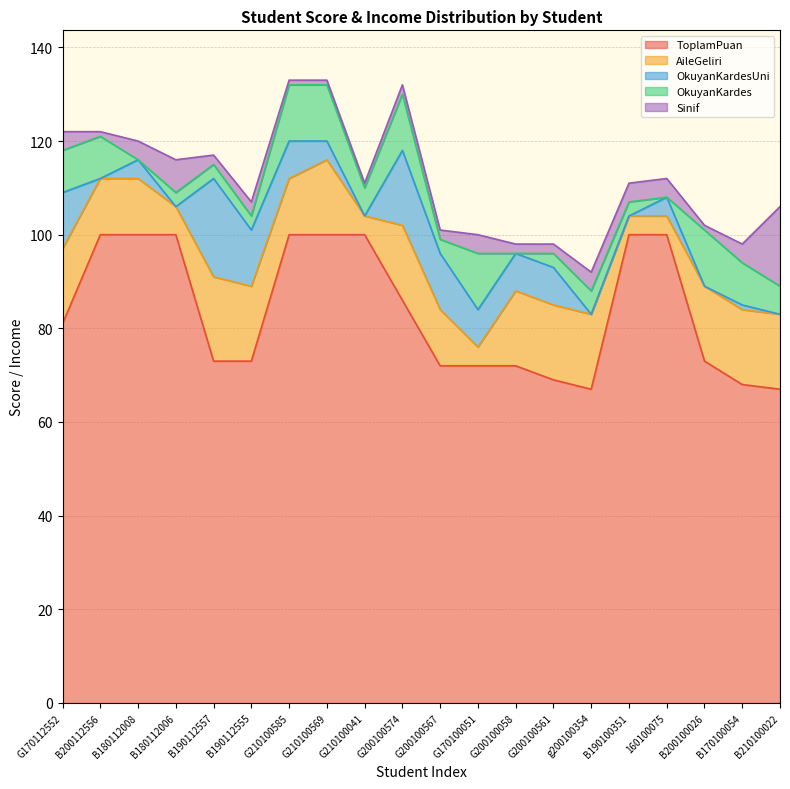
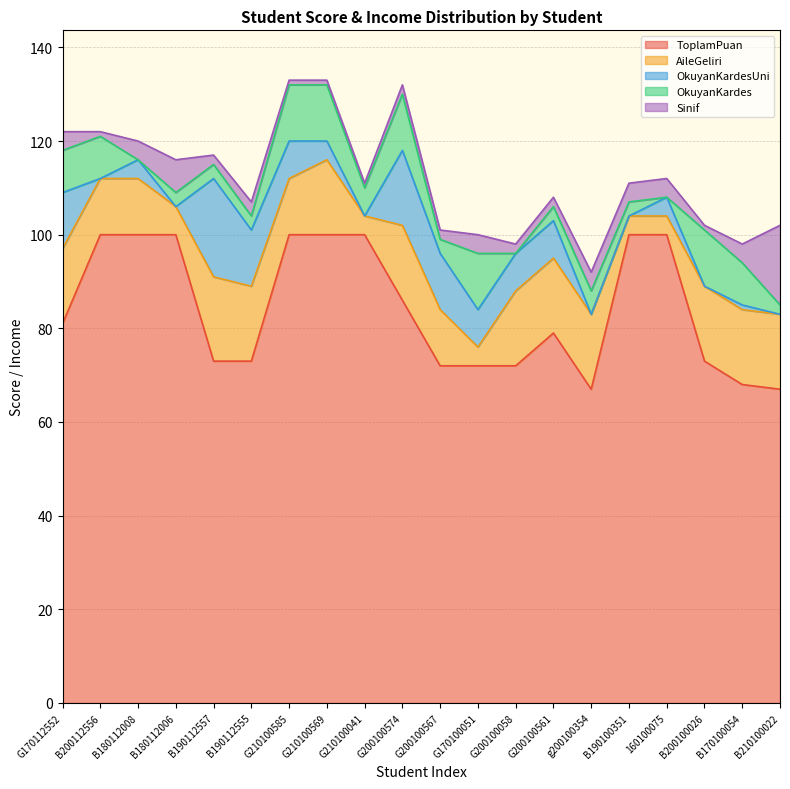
  {
    "ToplamPuan": {
      "G170112552": 81,
      "B200112556": 100,
      "B180112008": 100,
      "B180112006": 100,
      "B190112557": 73,
      "B190112555": 73,
      "G210100585": 100,
      "G210100569": 100,
      "G210100041": 100,
      "G200100574": 86,
      "G200100567": 72,
      "G170100051": 72,
      "G200100058": 72,
-     "G200100561": 69,
+     "G200100561": 79,
      "g200100354": 67,
      "B190100351": 100,
      "160100075": 100,
      "B200100026": 73,
      "B170100054": 68,
      "B210100022": 67
    },
    "AileGeliri": {
      "G170112552": 16,
      "B180112008": 12,
      "B190112557": 18,
      "B190112555": 16,
      "G210100585": 12,
      "G210100569": 16,
      "G200100574": 16,
      "G200100567": 12,
      "G170100051": 4,
      "G200100058": 16,
      "G200100561": 16,
      "160100075": 4,
      "B170100054": 16
    },
    "OkuyanKardesUni": {
      "G170112552": 12,
      "B190112557": 21,
      "B190112555": 12,
      "G210100585": 8,
      "G210100569": 4,
      "G200100574": 16,
      "G200100567": 12,
      "G170100051": 8,
      "G200100561": 8,
      "B170100054": 1
    },
    "OkuyanKardes": {
      "G170112552": 9,
      "B200112556": 9,
      "B180112006": 3,
      "B190112557": 3,
      "B190112555": 3,
      "G210100585": 12,
      "G210100569": 12,
      "G210100041": 6,
      "G200100574": 12,
      "G200100567": 3,
      "G170100051": 12,
      "G200100561": 3,
      "g200100354": 5,
      "B190100351": 3,
      "B200100026": 12,
      "B170100054": 9,
-     "B210100022": 6
+     "B210100022": 2
    },
    "Sinif": {
      "G170112552": 4,
      "B200112556": 1,
      "B180112008": 4,
      "B180112006": 7,
      "B190112557": 2,
      "B190112555": 3,
      "G210100585": 1,
      "G210100569": 1,
      "G210100041": 1,
      "G200100574": 2,
      "G200100567": 2,
      "G170100051": 4,
      "G200100058": 2,
      "G200100561": 2,
      "g200100354": 4,
      "B190100351": 4,
      "160100075": 4,
      "B200100026": 1,
      "B170100054": 4,
      "B210100022": 17
    }
  }
